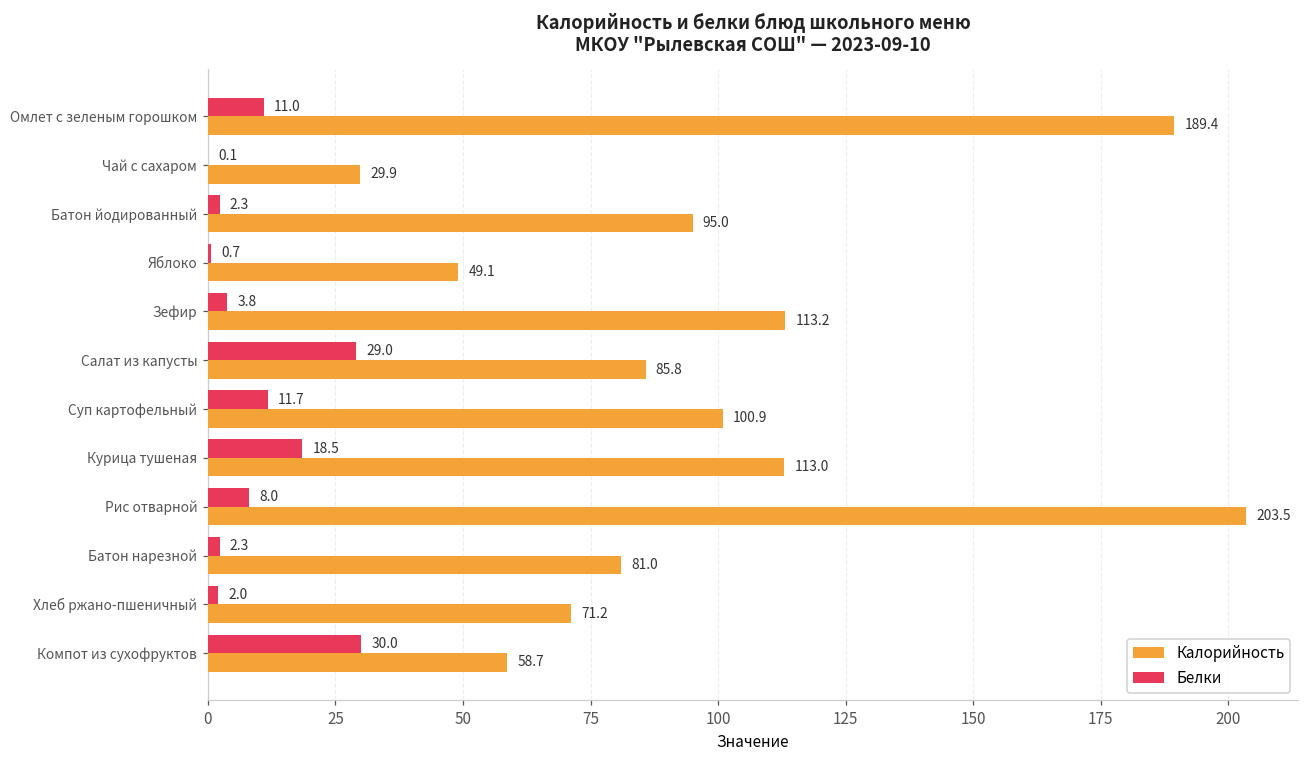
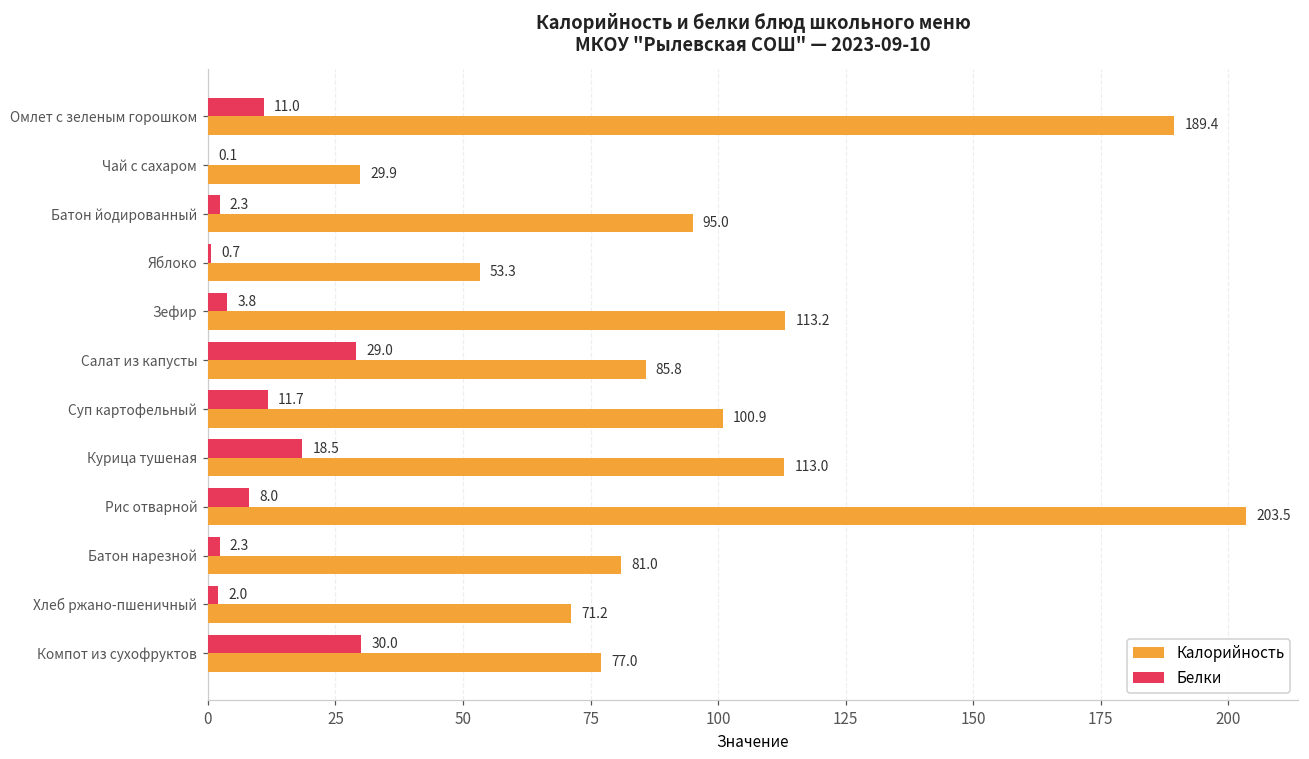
  {
    "Калорийность": {
      "Омлет с зеленым горошком": 189.4,
      "Чай с сахаром": 29.9,
      "Батон йодированный": 95.0,
-     "Яблоко": 49.1,
+     "Яблоко": 53.3,
      "Зефир": 113.2,
      "Салат из капусты": 85.8,
      "Суп картофельный": 100.9,
      "Курица тушеная": 113.0,
      "Рис отварной": 203.5,
      "Батон нарезной": 81.0,
      "Хлеб ржано-пшеничный": 71.2,
-     "Компот из сухофруктов": 58.7
+     "Компот из сухофруктов": 77.0
    },
    "Белки": {
      "Омлет с зеленым горошком": 11.0,
      "Чай с сахаром": 0.1,
      "Батон йодированный": 2.3,
      "Яблоко": 0.7,
      "Зефир": 3.8,
      "Салат из капусты": 29.0,
      "Суп картофельный": 11.7,
      "Курица тушеная": 18.5,
      "Рис отварной": 8.0,
      "Батон нарезной": 2.3,
      "Хлеб ржано-пшеничный": 2.0,
      "Компот из сухофруктов": 30.0
    }
  }
